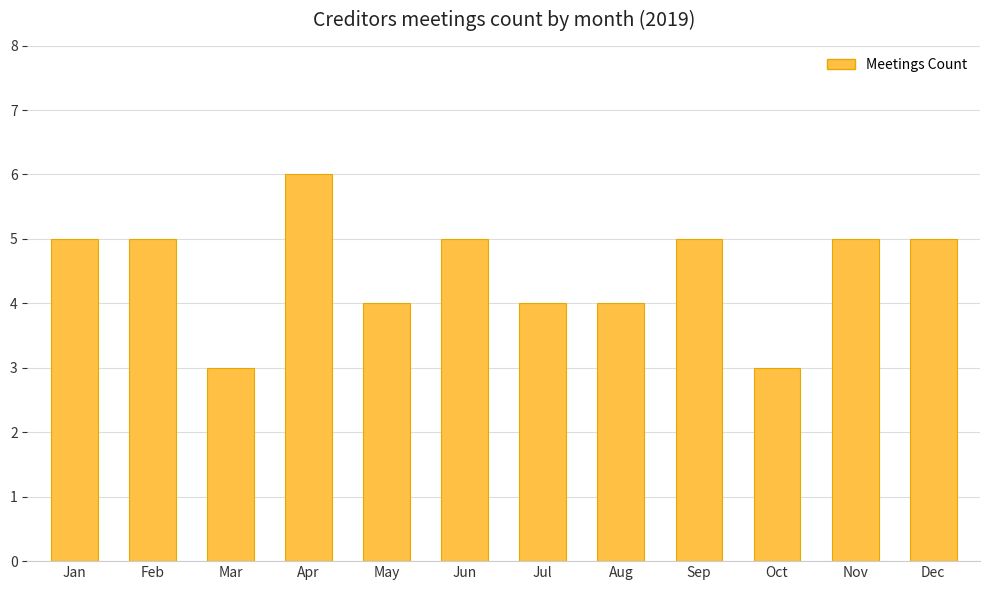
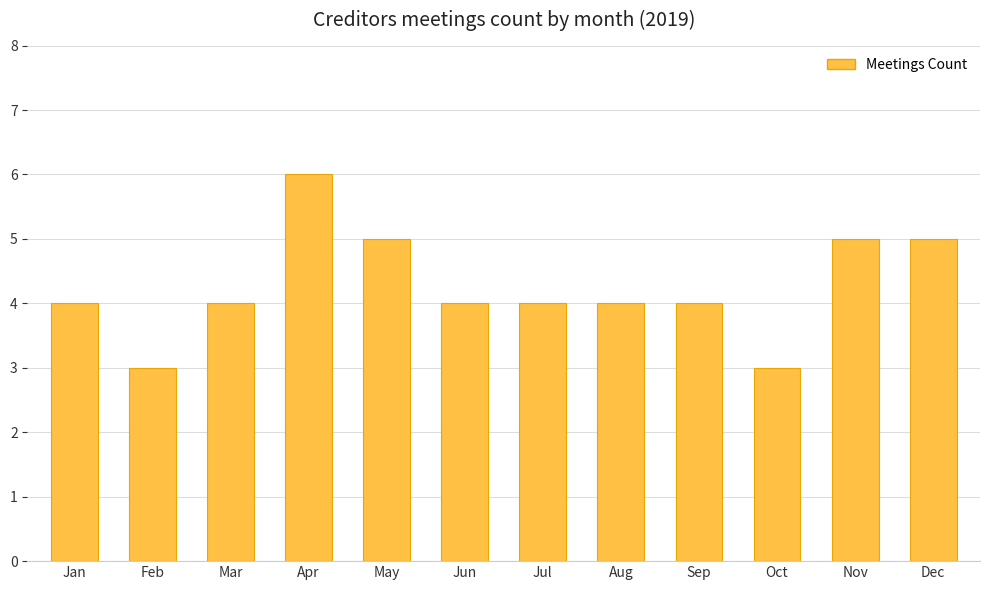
  {
-   "Jan": 5,
-   "Feb": 5,
-   "Mar": 3,
+   "Jan": 4,
+   "Feb": 3,
+   "Mar": 4,
    "Apr": 6,
-   "May": 4,
-   "Jun": 5,
+   "May": 5,
+   "Jun": 4,
    "Jul": 4,
    "Aug": 4,
-   "Sep": 5,
+   "Sep": 4,
    "Oct": 3,
    "Nov": 5,
    "Dec": 5
  }
